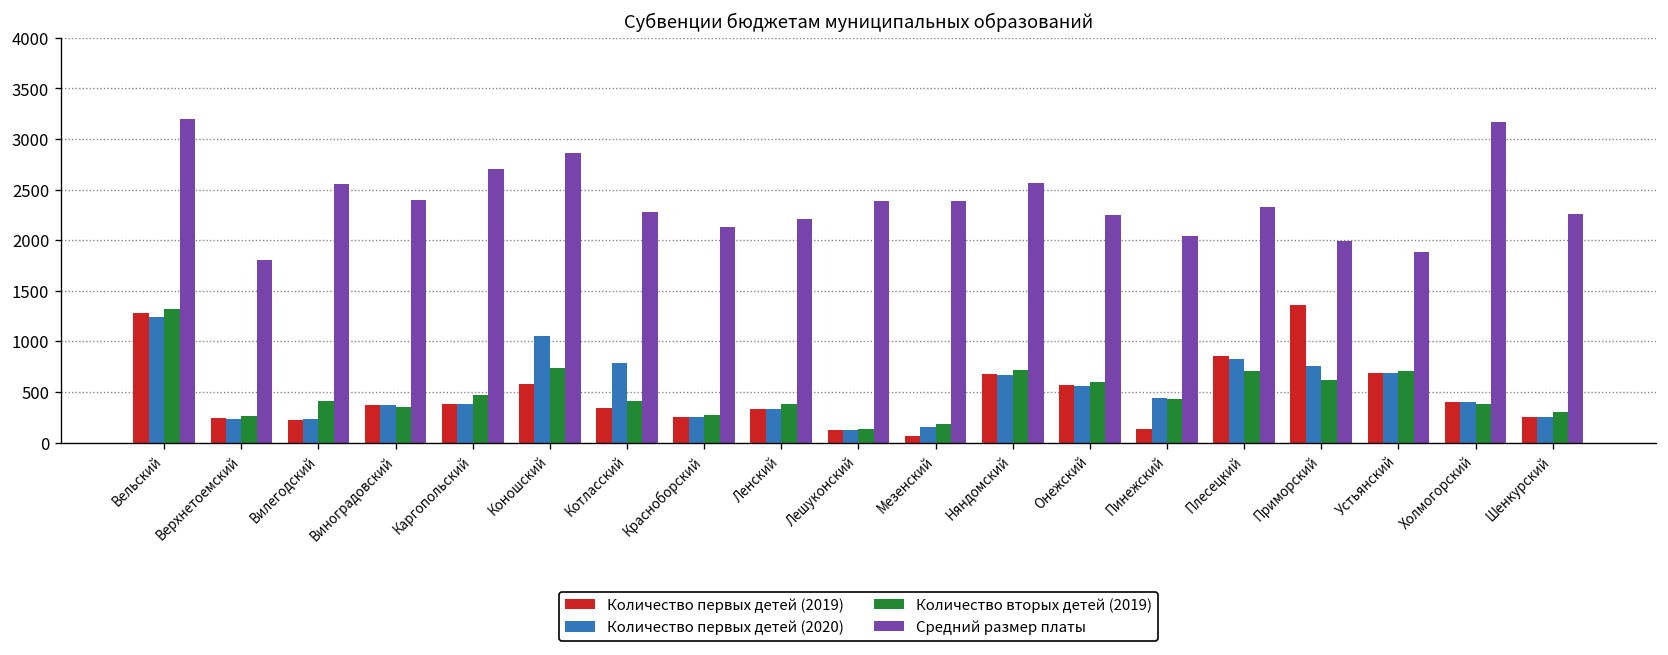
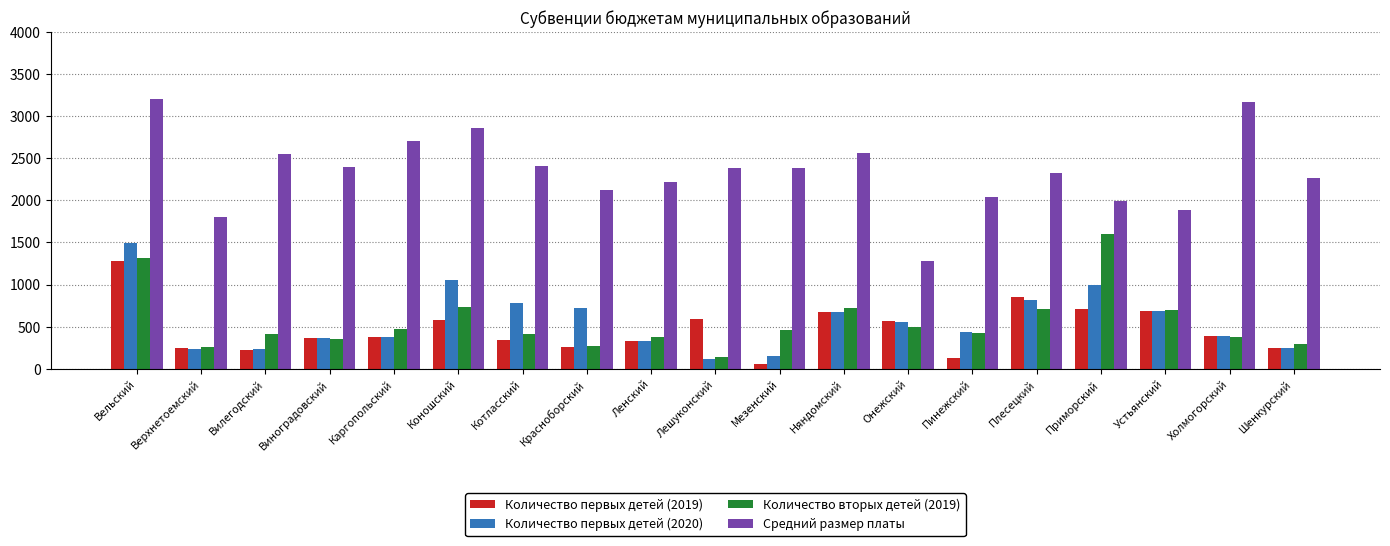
  {
    "Количество первых детей (2019)": {
      "Вельский": 1300,
      "Верхнетоемский": 200,
      "Вилегодский": 200,
      "Виноградовский": 400,
      "Каргопольский": 400,
      "Коношский": 600,
      "Котласский": 300,
      "Красноборский": 300,
      "Ленский": 300,
-     "Лешуконский": 100,
+     "Лешуконский": 600,
      "Мезенский": 100,
      "Няндомский": 700,
      "Онежский": 600,
      "Пинежский": 100,
      "Плесецкий": 900,
-     "Приморский": 1400,
+     "Приморский": 700,
      "Устьянский": 700,
      "Холмогорский": 400,
      "Шенкурский": 300
    },
    "Количество первых детей (2020)": {
-     "Вельский": 1200,
+     "Вельский": 1500,
      "Верхнетоемский": 200,
      "Вилегодский": 200,
      "Виноградовский": 400,
      "Каргопольский": 400,
      "Коношский": 1100,
      "Котласский": 800,
-     "Красноборский": 200,
+     "Красноборский": 700,
      "Ленский": 300,
      "Лешуконский": 100,
      "Мезенский": 200,
      "Няндомский": 700,
      "Онежский": 600,
      "Пинежский": 400,
      "Плесецкий": 800,
-     "Приморский": 800,
+     "Приморский": 1000,
      "Устьянский": 700,
      "Холмогорский": 400,
      "Шенкурский": 300
    },
    "Количество вторых детей (2019)": {
      "Вельский": 1300,
      "Верхнетоемский": 300,
      "Вилегодский": 400,
      "Виноградовский": 400,
      "Каргопольский": 500,
      "Коношский": 700,
      "Котласский": 400,
      "Красноборский": 300,
      "Ленский": 400,
      "Лешуконский": 100,
-     "Мезенский": 200,
+     "Мезенский": 500,
      "Няндомский": 700,
-     "Онежский": 600,
+     "Онежский": 500,
      "Пинежский": 400,
      "Плесецкий": 700,
-     "Приморский": 600,
+     "Приморский": 1600,
      "Устьянский": 700,
      "Холмогорский": 400,
      "Шенкурский": 300
    },
    "Средний размер платы": {
      "Вельский": 3200,
      "Верхнетоемский": 1800,
      "Вилегодский": 2600,
      "Виноградовский": 2400,
      "Каргопольский": 2700,
      "Коношский": 2900,
-     "Котласский": 2300,
+     "Котласский": 2400,
      "Красноборский": 2100,
      "Ленский": 2200,
      "Лешуконский": 2400,
      "Мезенский": 2400,
      "Няндомский": 2600,
-     "Онежский": 2300,
+     "Онежский": 1300,
      "Пинежский": 2000,
      "Плесецкий": 2300,
      "Приморский": 2000,
      "Устьянский": 1900,
      "Холмогорский": 3200,
      "Шенкурский": 2300
    }
  }
